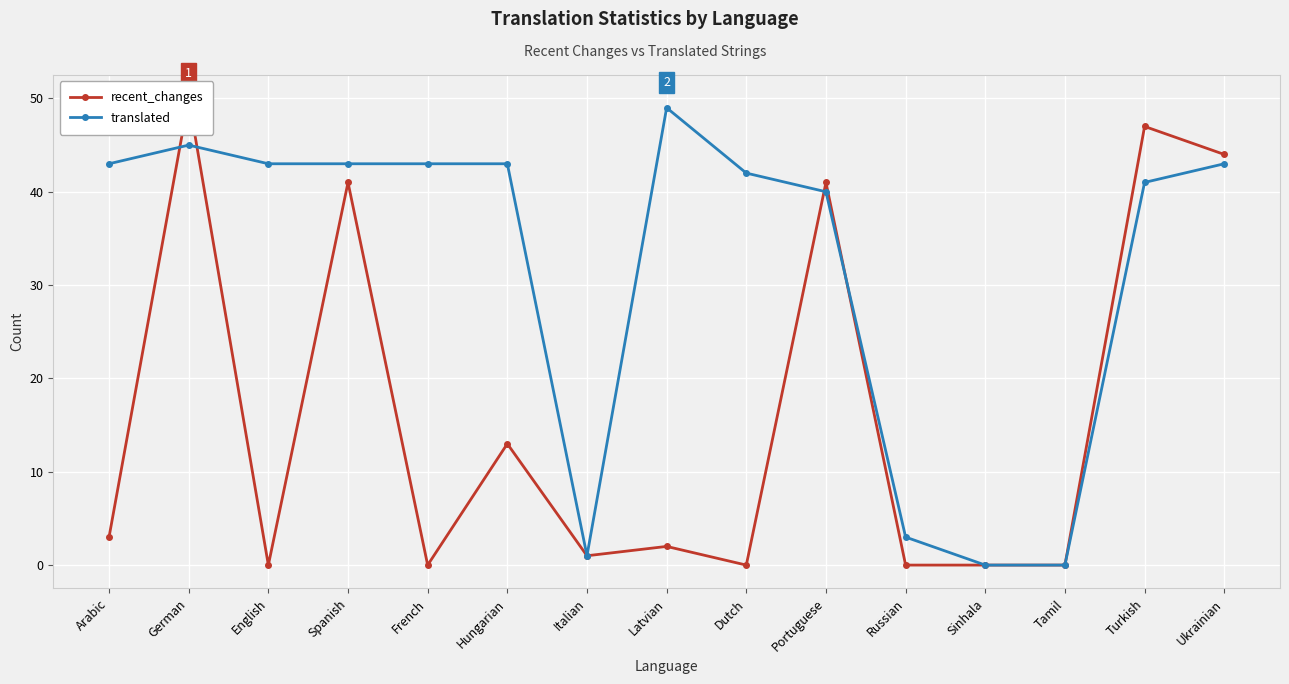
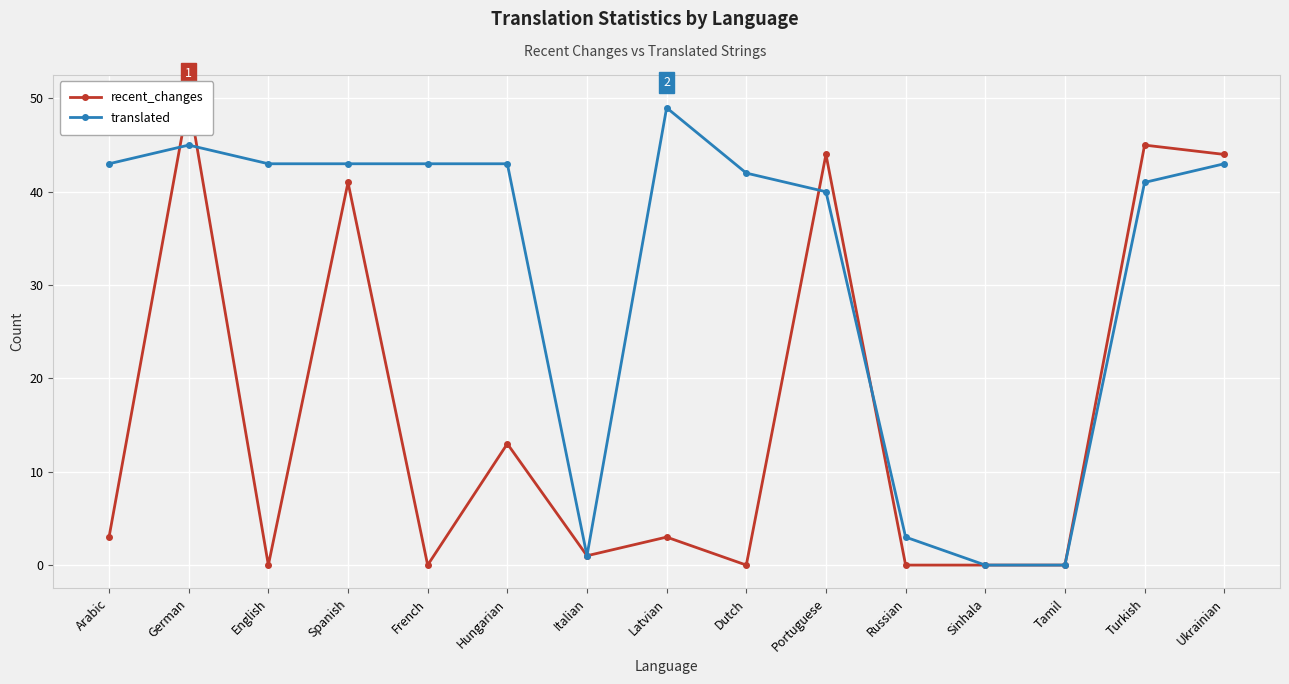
  {
    "recent_changes": {
      "Arabic": 3,
      "English": 0,
      "Spanish": 41,
      "French": 0,
      "Hungarian": 13,
-     "Latvian": 2,
+     "Latvian": 3,
      "Dutch": 0,
-     "Portuguese": 41,
+     "Portuguese": 44,
      "Russian": 0,
-     "Turkish": 47,
+     "Turkish": 45,
      "Ukrainian": 44
    },
    "translated": {
      "Arabic": 43,
      "German": 45,
      "English": 43,
      "Spanish": 43,
      "French": 43,
      "Hungarian": 43,
      "Dutch": 42,
      "Portuguese": 40,
      "Russian": 3,
      "Turkish": 41,
      "Ukrainian": 43
    }
  }
